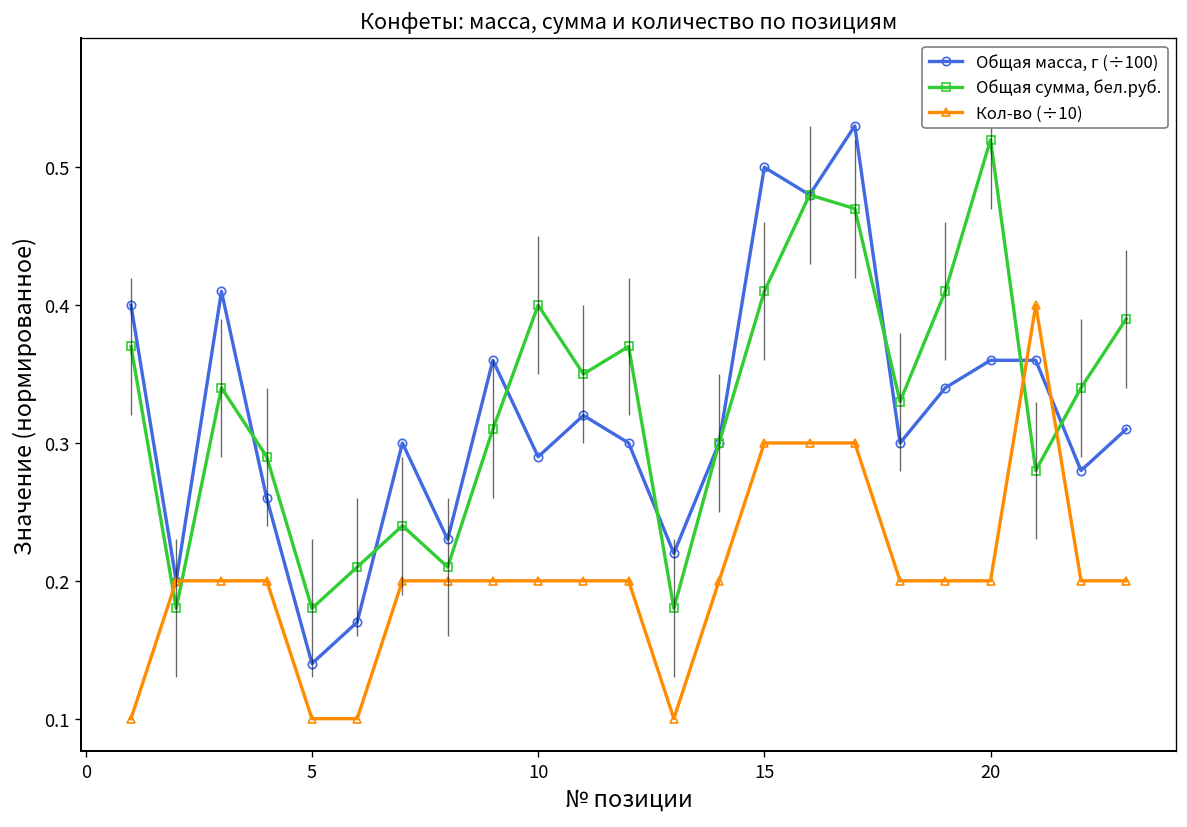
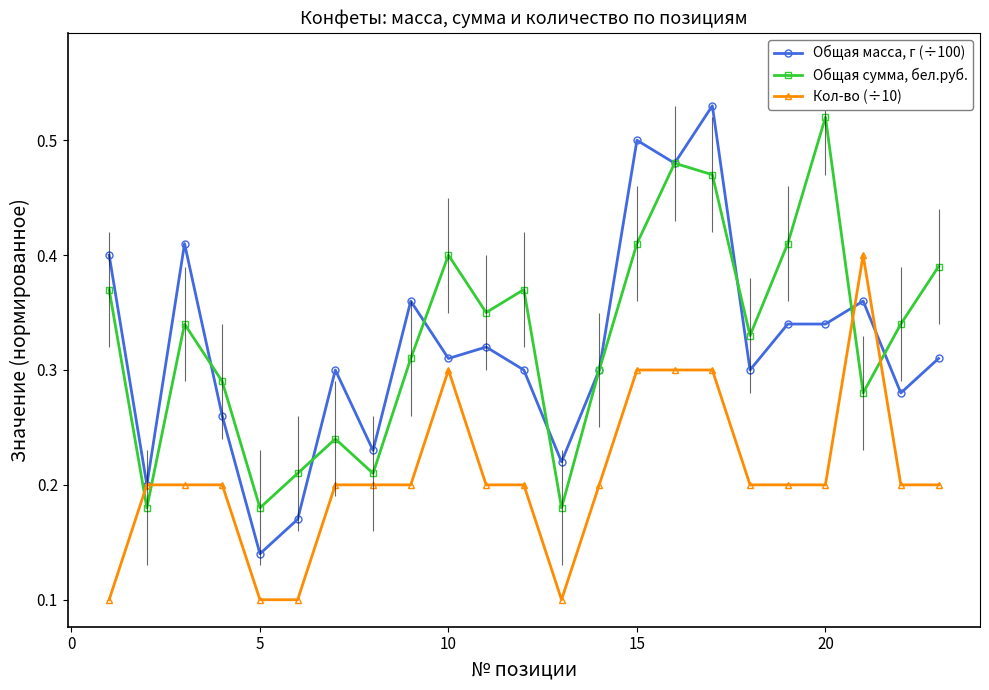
  {
    "Общая масса, г (÷100)": {
      "5": 0.140,
-     "10": 0.290,
+     "10": 0.310,
      "15": 0.500,
-     "20": 0.360
+     "20": 0.340
    },
    "Общая сумма, бел.руб.": {
      "5": 0.180,
      "10": 0.400,
      "15": 0.410,
      "20": 0.520
    },
    "Кол-во (÷10)": {
      "5": 0.100,
-     "10": 0.200,
+     "10": 0.300,
      "15": 0.300,
      "20": 0.200
    }
  }
